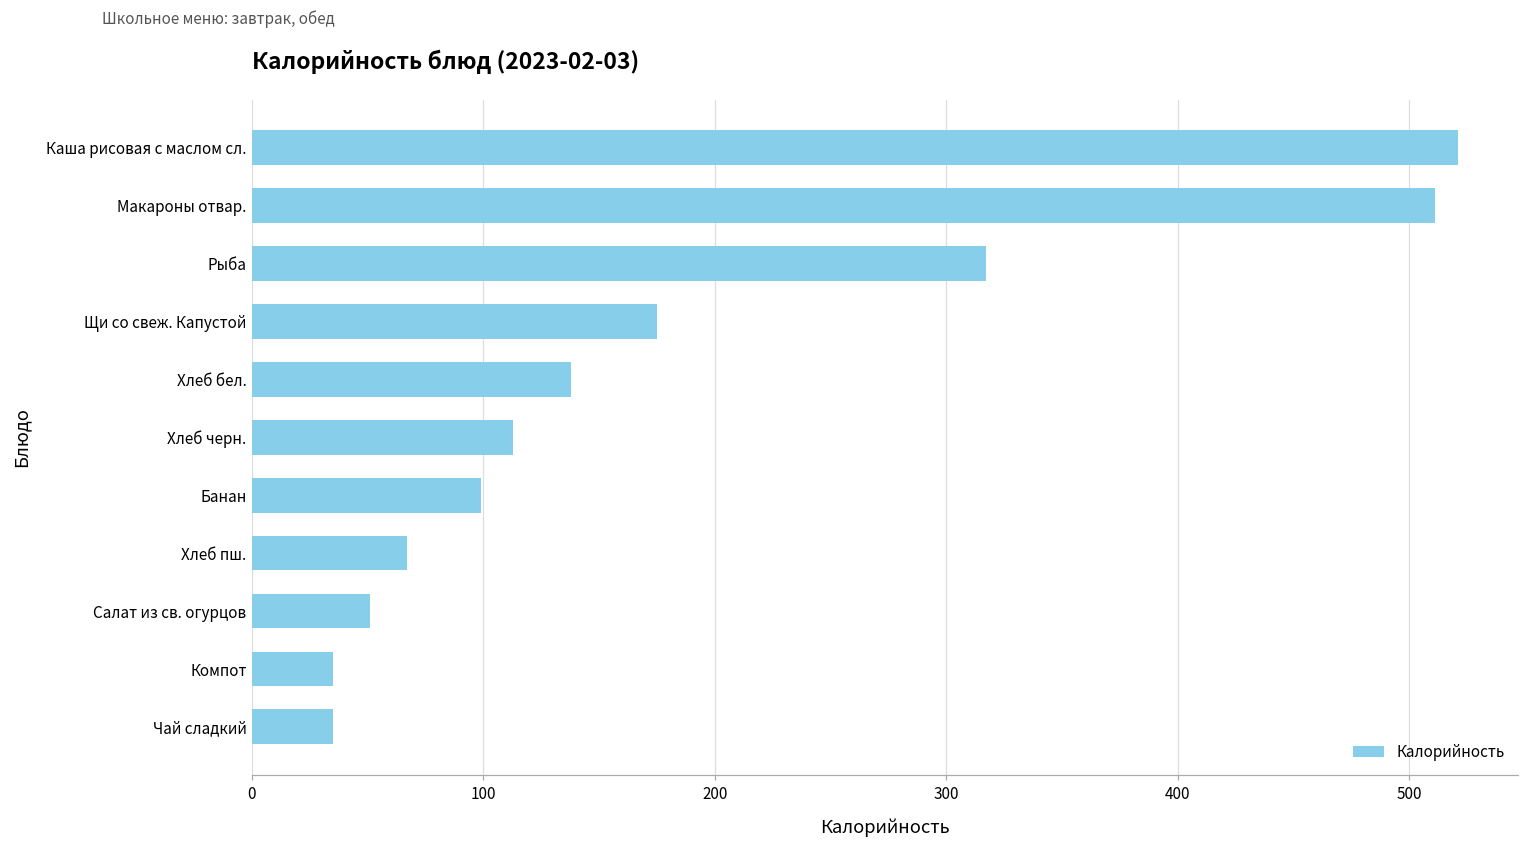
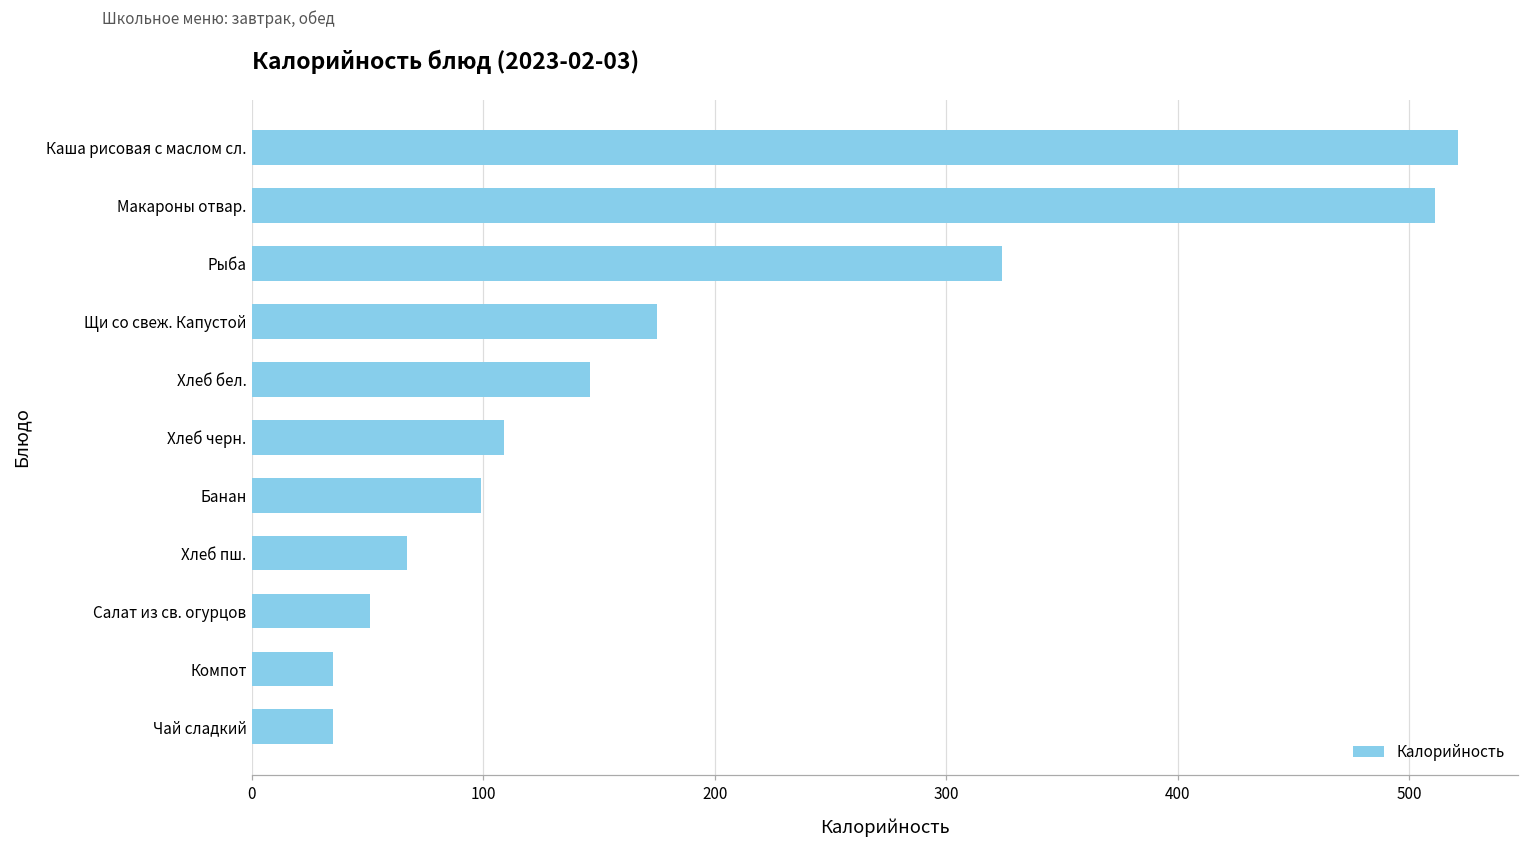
  {
    "Каша рисовая с маслом сл.": 521,
    "Макароны отвар.": 511,
-   "Рыба": 317,
+   "Рыба": 324,
    "Щи со свеж. Капустой": 175,
-   "Хлеб бел.": 138,
-   "Хлеб черн.": 113,
+   "Хлеб бел.": 146,
+   "Хлеб черн.": 109,
    "Банан": 99,
    "Хлеб пш.": 67,
    "Салат из св. огурцов": 51,
    "Компот": 35,
    "Чай сладкий": 35
  }
